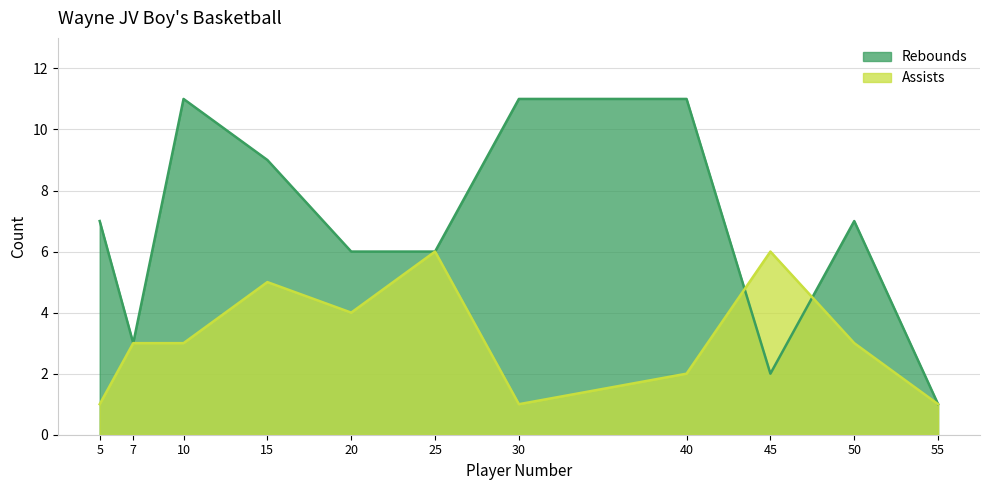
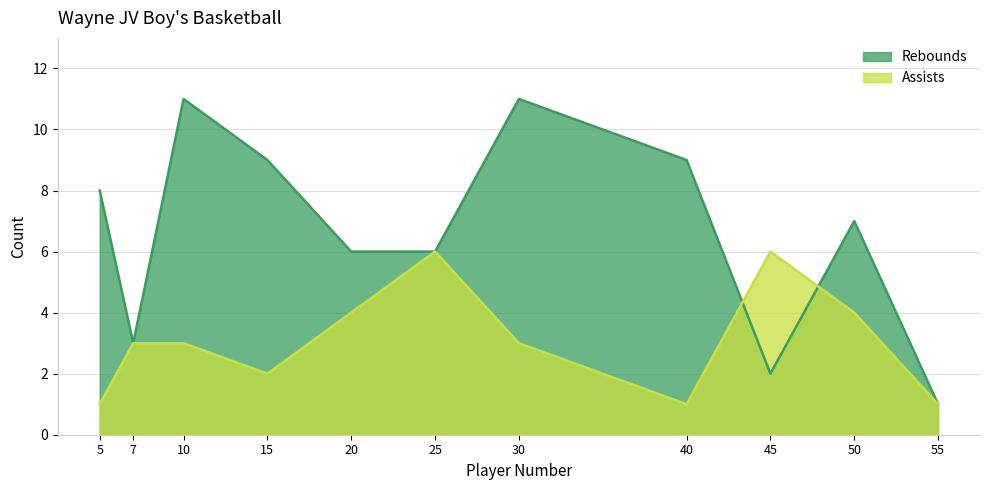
  {
    "Rebounds": {
-     "5": 7,
+     "5": 8,
      "10": 11,
      "15": 9,
      "20": 6,
      "30": 11,
-     "40": 11,
+     "40": 9,
      "45": 2,
      "50": 7
    },
    "Assists": {
      "5": 1,
      "10": 3,
-     "15": 5,
+     "15": 2,
      "20": 4,
-     "30": 1,
-     "40": 2,
+     "30": 3,
+     "40": 1,
      "45": 6,
-     "50": 3
+     "50": 4
    }
  }
